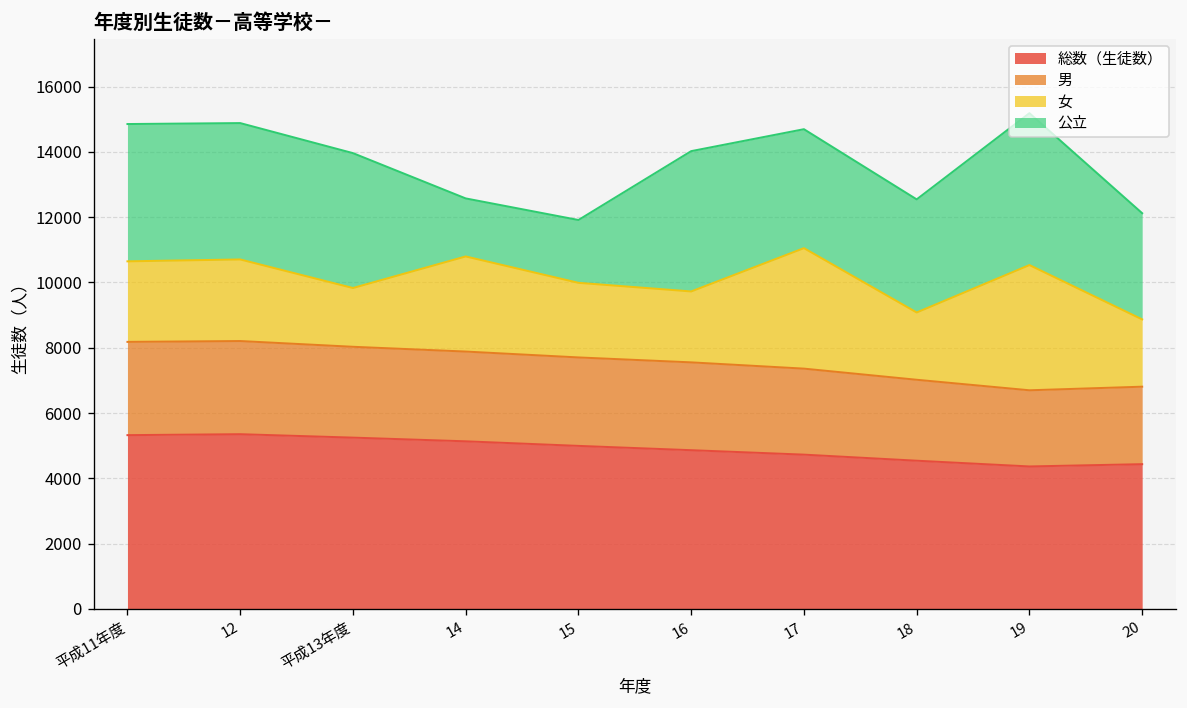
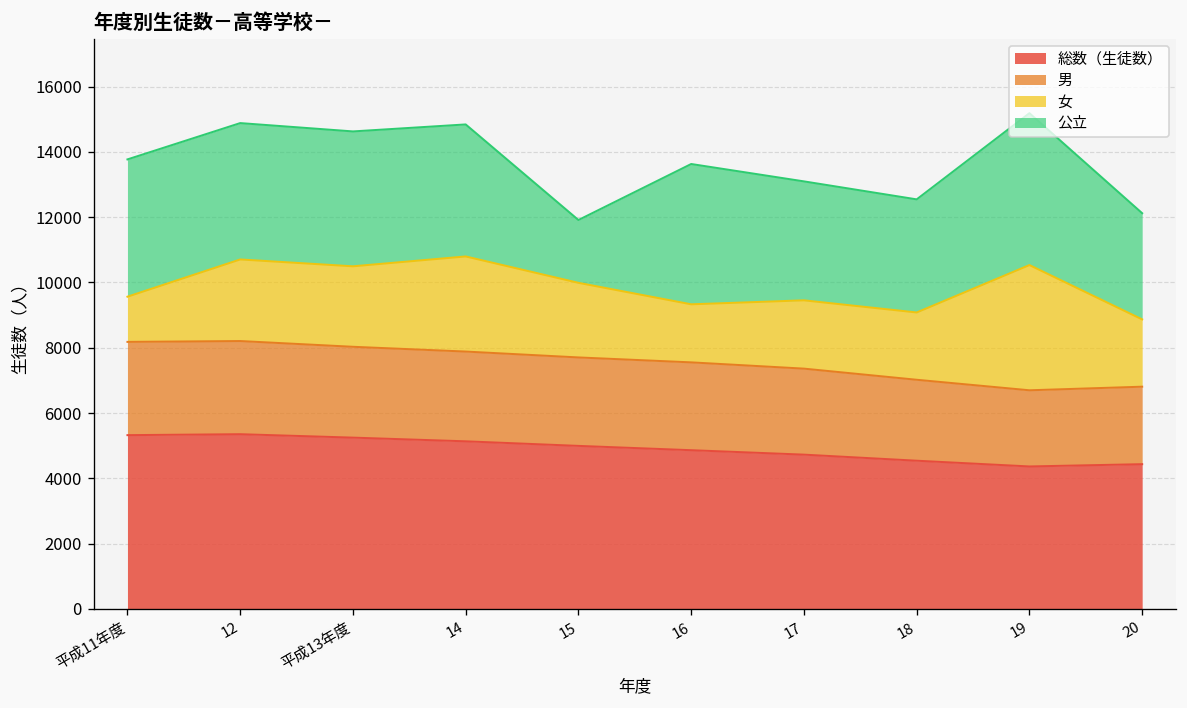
  {
    "女": {
-     "平成11年度": 2500,
+     "平成11年度": 1400,
      "12": 2500,
-     "平成13年度": 1800,
+     "平成13年度": 2500,
      "14": 2900,
      "15": 2300,
-     "16": 2200,
-     "17": 3700,
+     "16": 1800,
+     "17": 2100,
      "18": 2100,
      "19": 3800,
      "20": 2100
    },
    "公立": {
      "平成11年度": 4200,
      "12": 4200,
      "平成13年度": 4100,
-     "14": 1800,
+     "14": 4000,
      "15": 1900,
      "16": 4300,
      "17": 3600,
      "18": 3500,
      "20": 3300
    }
  }
